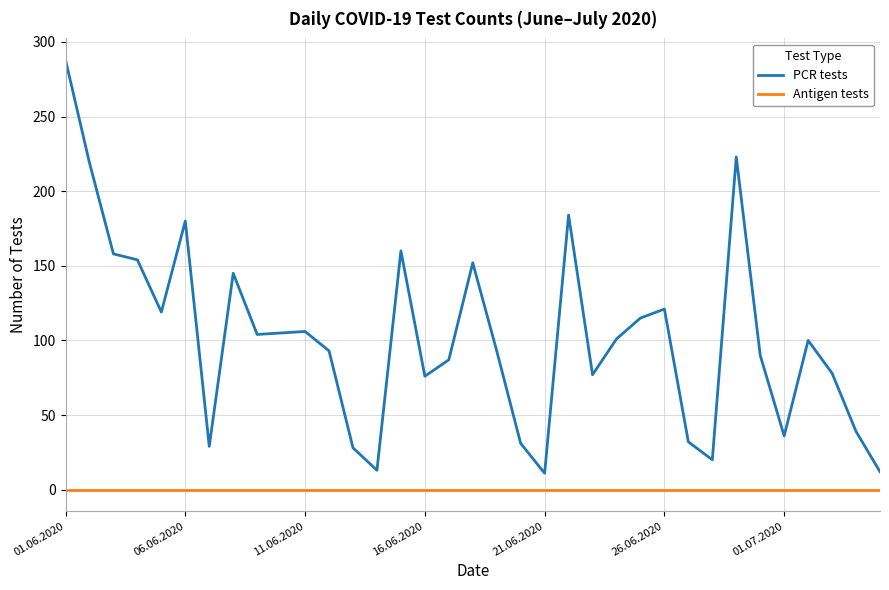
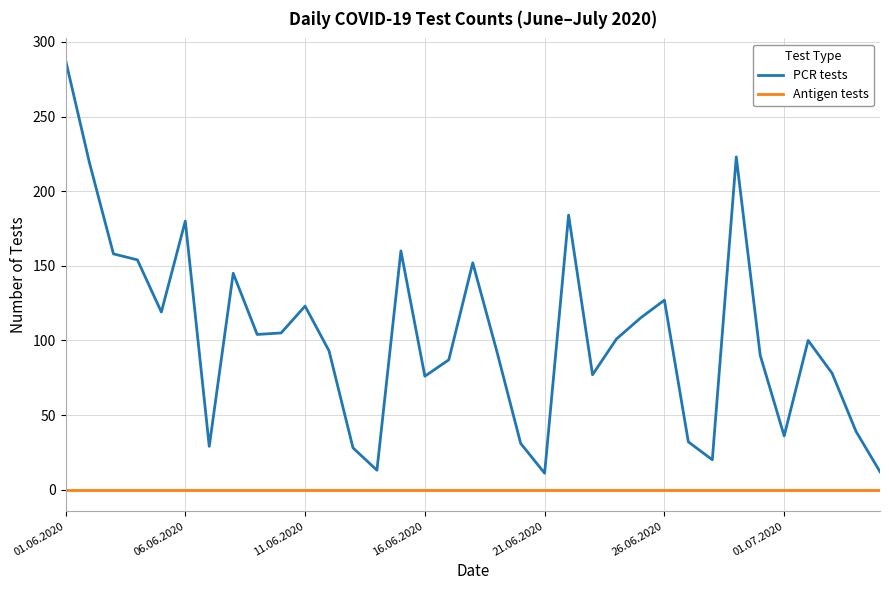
  {
    "PCR tests": {
      "01.06.2020": 288,
      "06.06.2020": 180,
-     "11.06.2020": 106,
+     "11.06.2020": 123,
      "16.06.2020": 76,
      "21.06.2020": 11,
-     "26.06.2020": 121,
+     "26.06.2020": 127,
      "01.07.2020": 36
    },
    "Antigen tests": {
      "01.06.2020": 0,
      "06.06.2020": 0,
      "11.06.2020": 0,
      "16.06.2020": 0,
      "21.06.2020": 0,
      "26.06.2020": 0,
      "01.07.2020": 0
    }
  }
